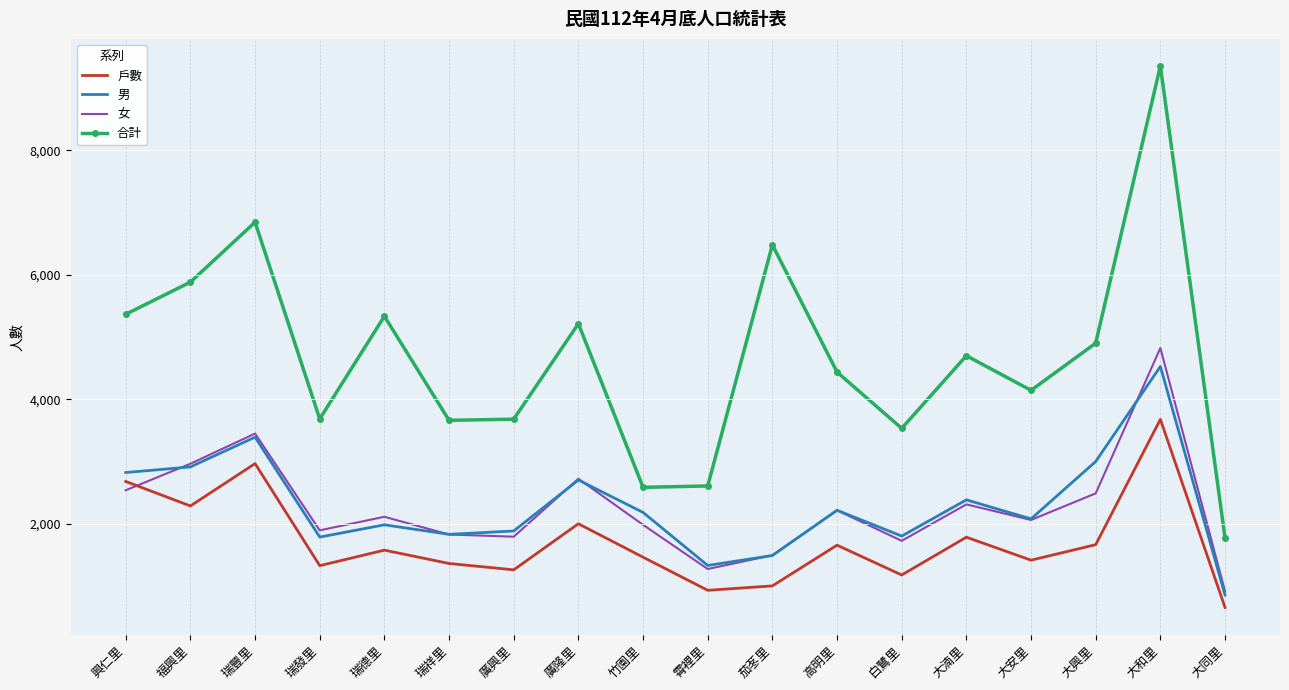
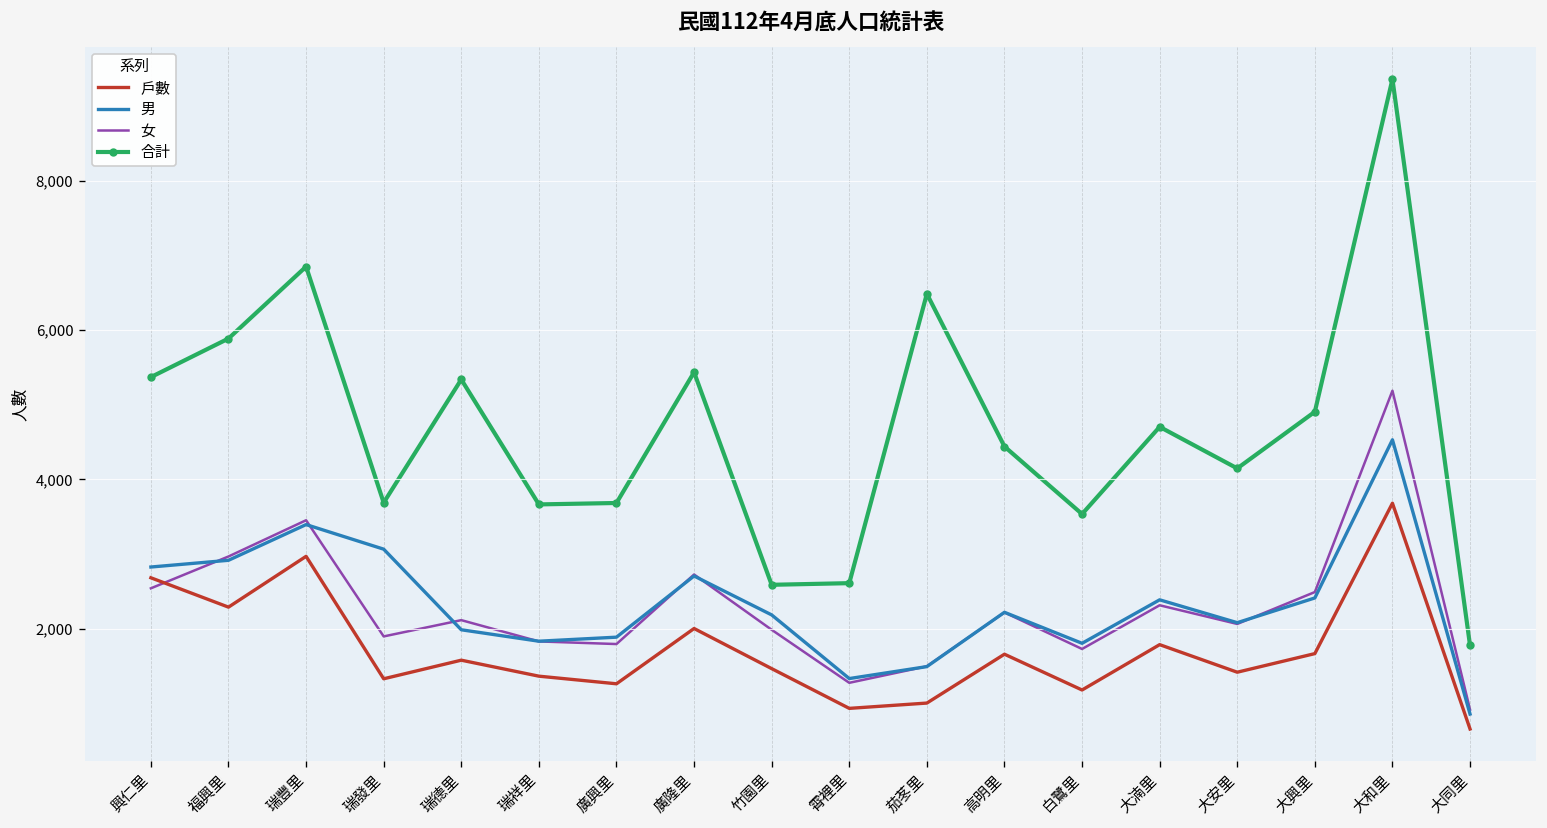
  {
    "戶數": {
      "興仁里": "2,700",
      "福興里": "2,300",
      "瑞豐里": "3,000",
      "瑞發里": "1,300",
      "瑞德里": "1,600",
      "瑞祥里": "1,400",
      "廣興里": "1,300",
      "廣隆里": "2,000",
      "竹園里": "1,500",
      "霄裡里": "900",
      "茄苳里": "1,000",
      "高明里": "1,700",
      "白鷺里": "1,200",
      "大湳里": "1,800",
      "大安里": "1,400",
      "大興里": "1,700",
      "大和里": "3,700",
      "大同里": "700"
    },
    "男": {
      "興仁里": "2,800",
      "福興里": "2,900",
      "瑞豐里": "3,400",
-     "瑞發里": "1,800",
+     "瑞發里": "3,100",
      "瑞德里": "2,000",
      "廣興里": "1,900",
      "竹園里": "2,200",
      "霄裡里": "1,300",
      "白鷺里": "1,800",
      "大湳里": "2,400",
-     "大興里": "3,000",
+     "大興里": "2,400",
      "大和里": "4,500",
      "大同里": "900"
    },
    "女": {
      "興仁里": "2,500",
      "福興里": "3,000",
      "瑞豐里": "3,500",
      "瑞發里": "1,900",
      "瑞德里": "2,100",
      "廣興里": "1,800",
      "竹園里": "2,000",
      "霄裡里": "1,300",
      "白鷺里": "1,700",
      "大湳里": "2,300",
      "大興里": "2,500",
-     "大和里": "4,800",
+     "大和里": "5,200",
      "大同里": "900"
    },
    "合計": {
      "興仁里": "5,400",
      "福興里": "5,900",
      "瑞豐里": "6,800",
      "瑞發里": "3,700",
      "瑞德里": "5,300",
      "瑞祥里": "3,700",
      "廣興里": "3,700",
-     "廣隆里": "5,200",
+     "廣隆里": "5,400",
      "竹園里": "2,600",
      "霄裡里": "2,600",
      "茄苳里": "6,500",
      "高明里": "4,400",
      "白鷺里": "3,500",
      "大湳里": "4,700",
      "大安里": "4,100",
      "大興里": "4,900",
      "大和里": "9,400",
      "大同里": "1,800"
    }
  }
